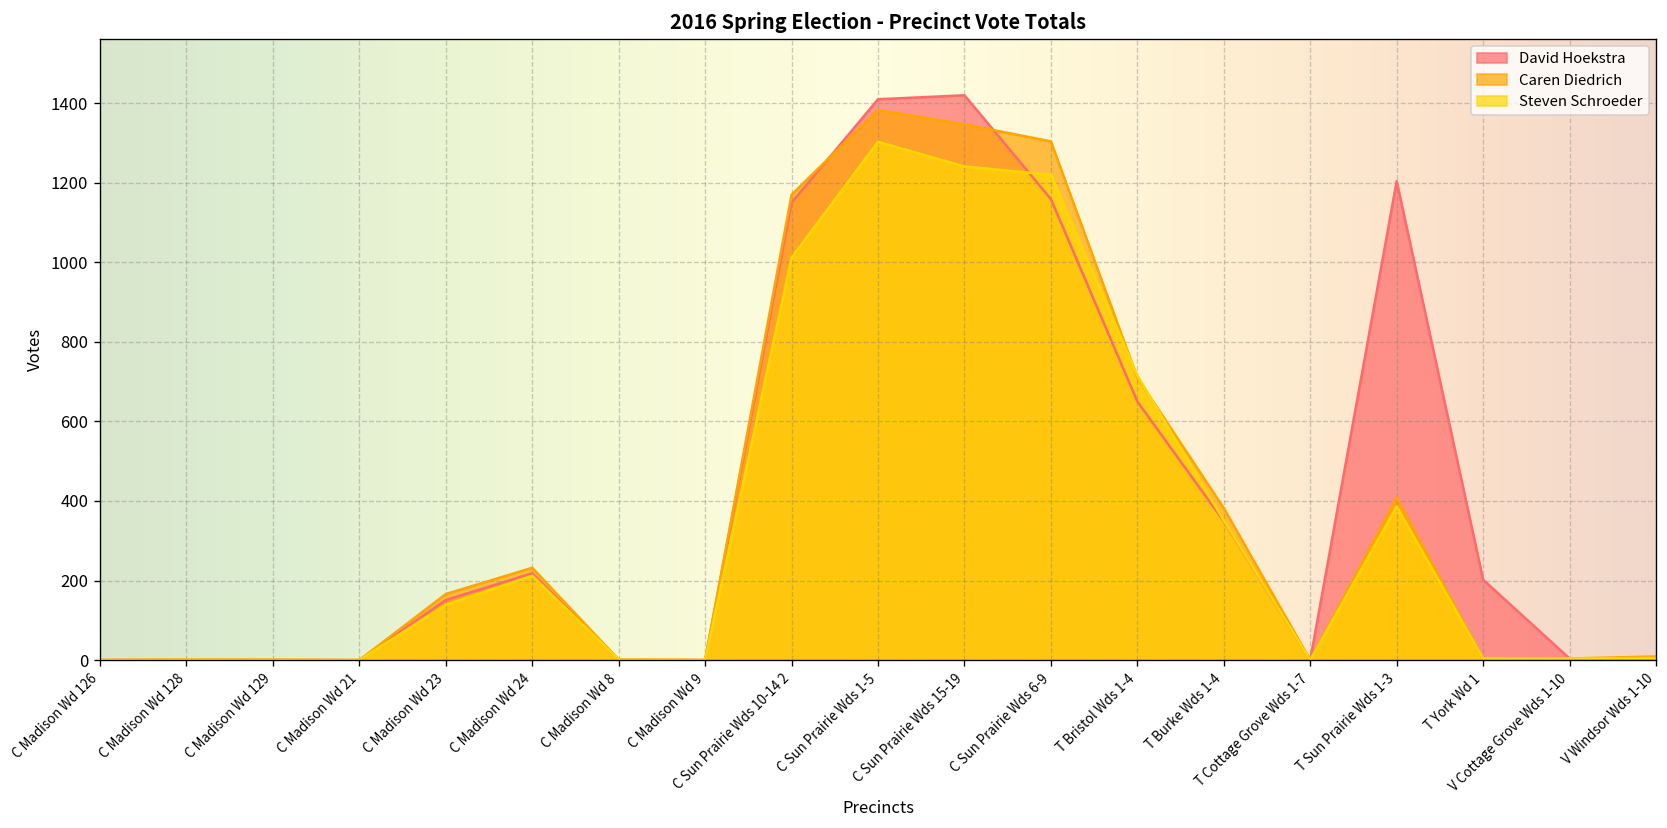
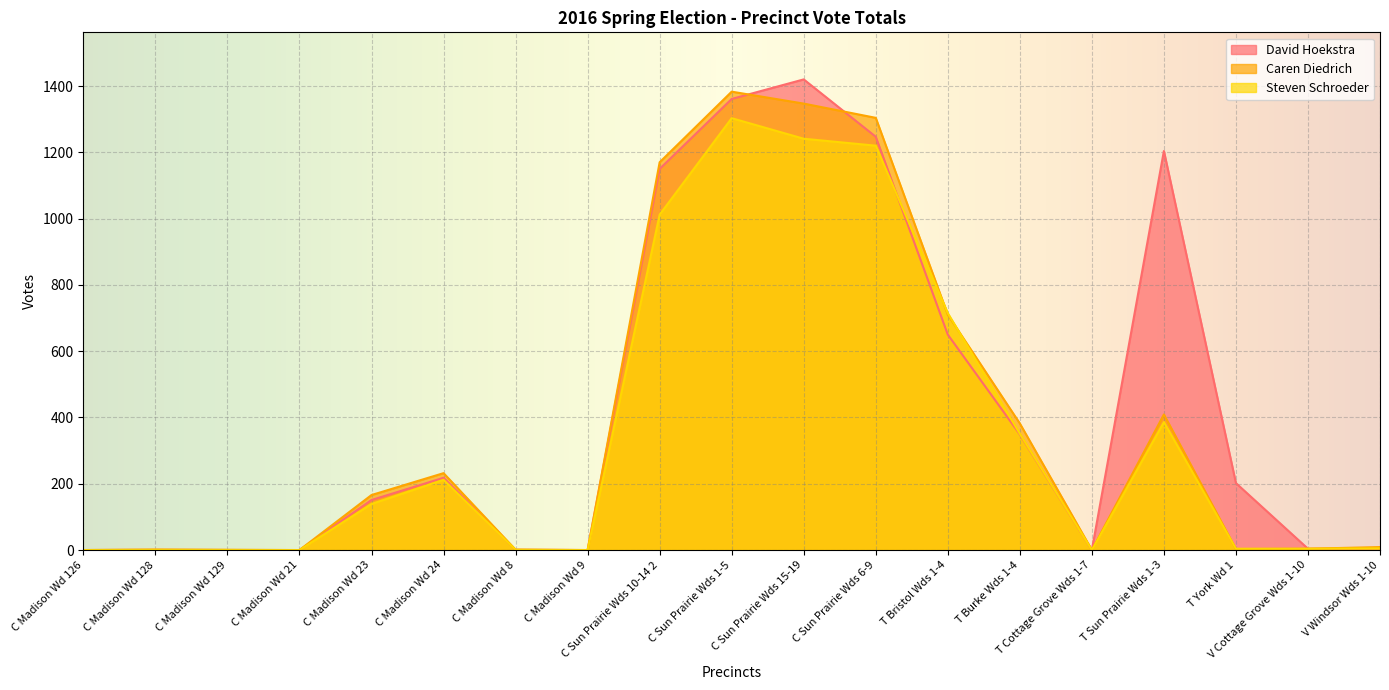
  {
    "David Hoekstra": {
      "C Madison Wd 23": 150,
      "C Sun Prairie Wds 10-14 2": 1150,
-     "C Sun Prairie Wds 1-5": 1410,
+     "C Sun Prairie Wds 1-5": 1360,
      "C Sun Prairie Wds 15-19": 1420,
-     "C Sun Prairie Wds 6-9": 1160,
+     "C Sun Prairie Wds 6-9": 1250,
      "T Bristol Wds 1-4": 650,
      "T Sun Prairie Wds 1-3": 1200,
      "T York Wd 1": 200
    }
  }
